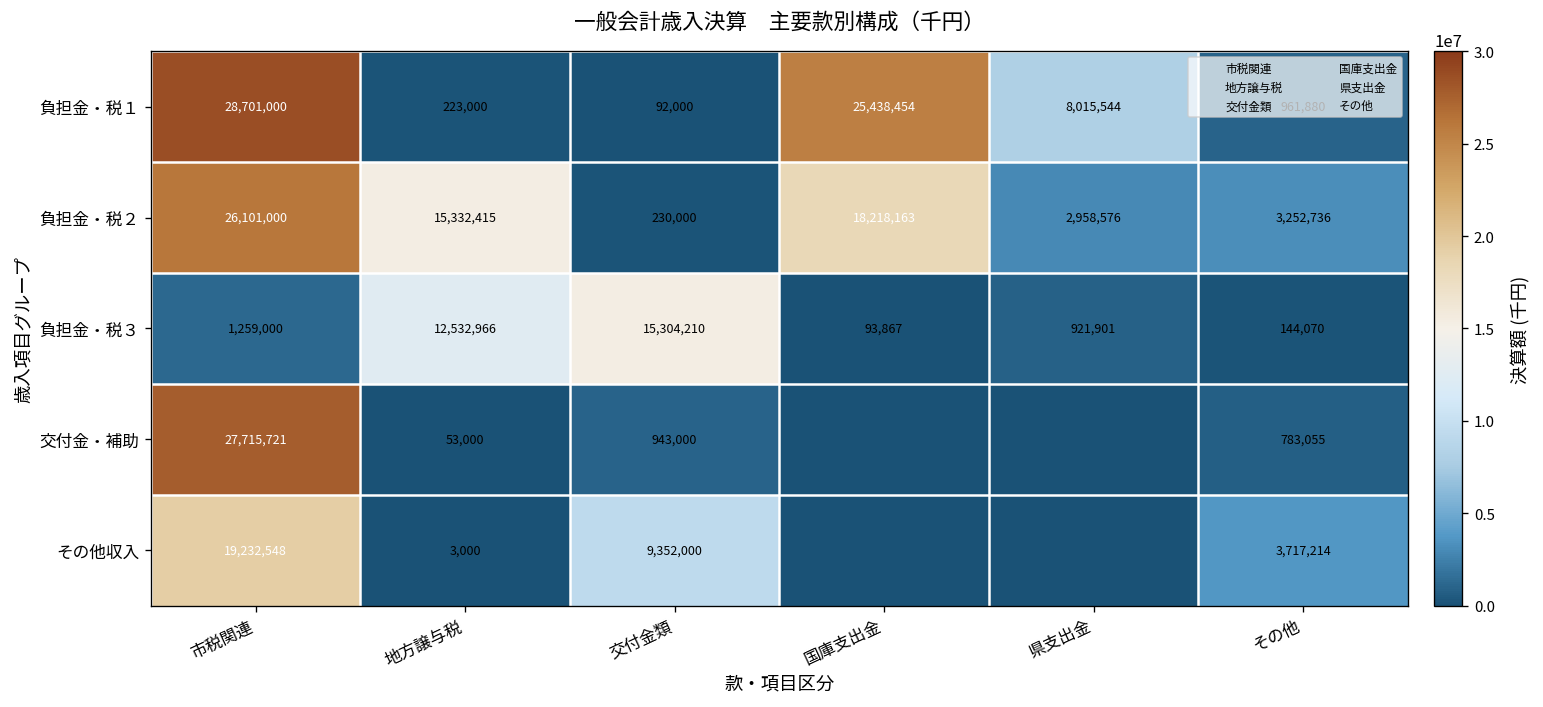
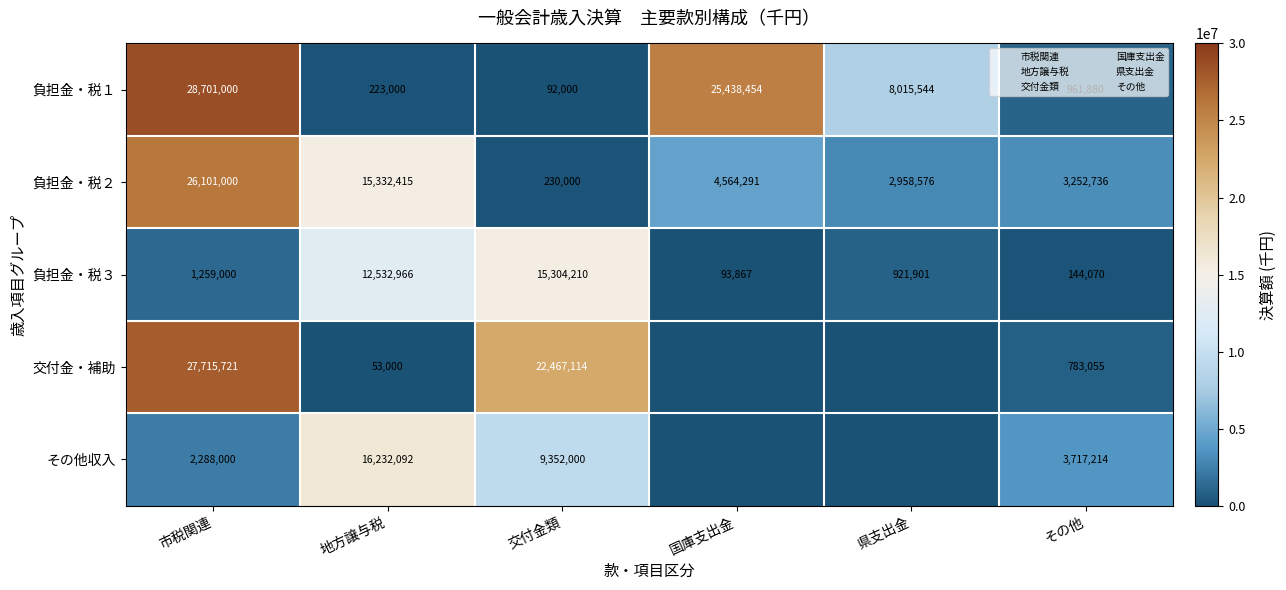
  {
    "負担金・税１": {
      "市税関連": "28,701,000",
      "地方譲与税": "223,000",
      "交付金類": "92,000",
      "国庫支出金": "25,438,454",
      "県支出金": "8,015,544"
    },
    "負担金・税２": {
      "市税関連": "26,101,000",
      "地方譲与税": "15,332,415",
      "交付金類": "230,000",
-     "国庫支出金": "18,218,163",
+     "国庫支出金": "4,564,291",
      "県支出金": "2,958,576",
      "その他": "3,252,736"
    },
    "負担金・税３": {
      "市税関連": "1,259,000",
      "地方譲与税": "12,532,966",
      "交付金類": "15,304,210",
      "国庫支出金": "93,867",
      "県支出金": "921,901",
      "その他": "144,070"
    },
    "交付金・補助": {
      "市税関連": "27,715,721",
      "地方譲与税": "53,000",
-     "交付金類": "943,000",
+     "交付金類": "22,467,114",
      "その他": "783,055"
    },
    "その他収入": {
-     "市税関連": "19,232,548",
-     "地方譲与税": "3,000",
+     "市税関連": "2,288,000",
+     "地方譲与税": "16,232,092",
      "交付金類": "9,352,000",
      "その他": "3,717,214"
    }
  }
